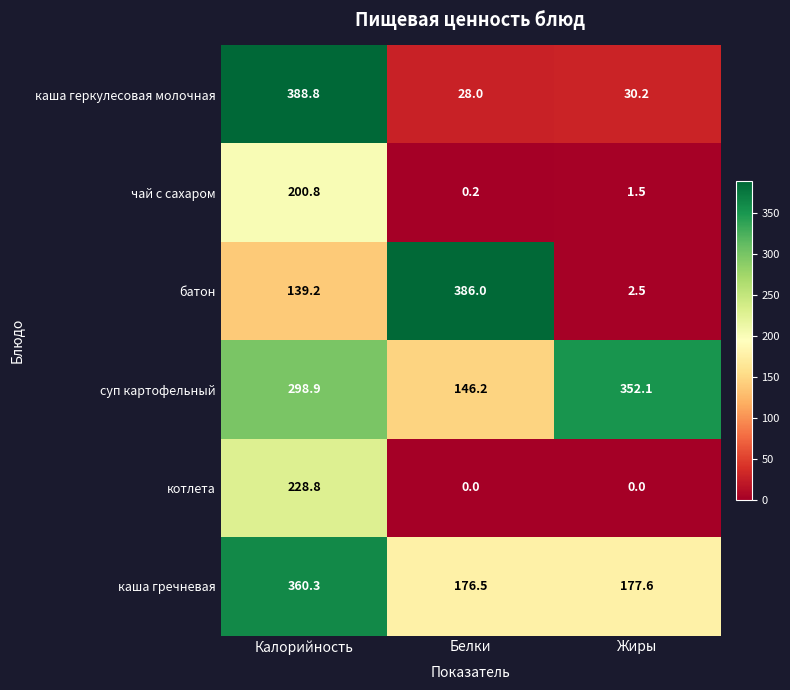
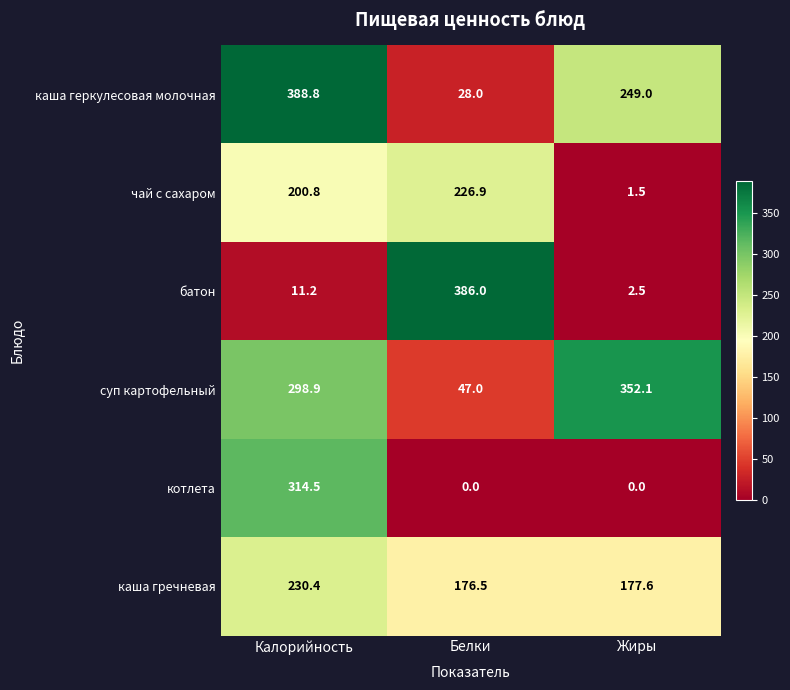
  {
    "каша геркулесовая молочная": {
      "Калорийность": 388.8,
      "Белки": 28.0,
-     "Жиры": 30.2
+     "Жиры": 249.0
    },
    "чай с сахаром": {
      "Калорийность": 200.8,
-     "Белки": 0.2,
+     "Белки": 226.9,
      "Жиры": 1.5
    },
    "батон": {
-     "Калорийность": 139.2,
+     "Калорийность": 11.2,
      "Белки": 386.0,
      "Жиры": 2.5
    },
    "суп картофельный": {
      "Калорийность": 298.9,
-     "Белки": 146.2,
+     "Белки": 47.0,
      "Жиры": 352.1
    },
    "котлета": {
-     "Калорийность": 228.8,
+     "Калорийность": 314.5,
      "Белки": 0.0,
      "Жиры": 0.0
    },
    "каша гречневая": {
-     "Калорийность": 360.3,
+     "Калорийность": 230.4,
      "Белки": 176.5,
      "Жиры": 177.6
    }
  }
